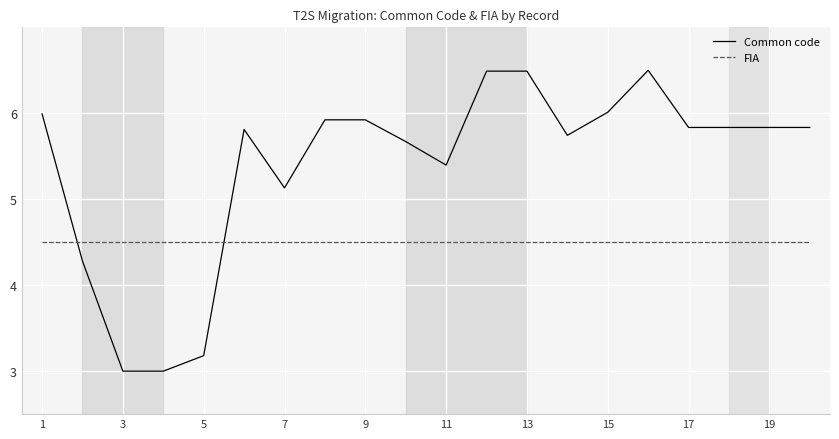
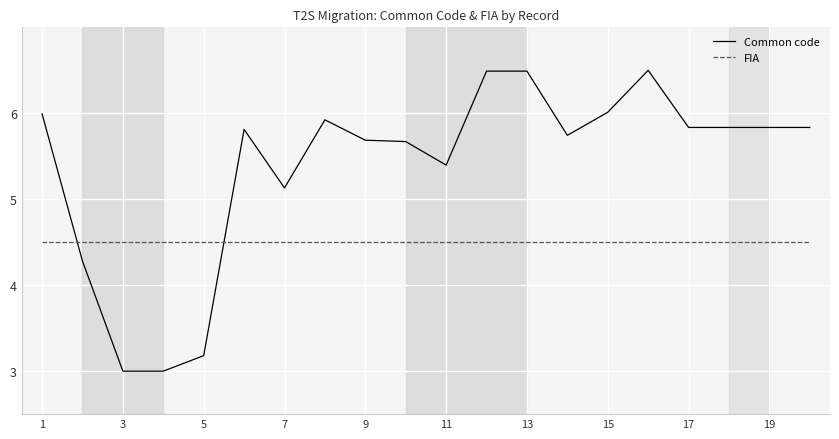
  {
    "Common code": {
      "1": 6.0,
      "3": 3.0,
      "5": 3.2,
      "7": 5.1,
-     "9": 5.9,
+     "9": 5.7,
      "11": 5.4,
      "13": 6.5,
      "15": 6.0,
      "17": 5.8,
      "19": 5.8
    },
    "FIA": {
      "1": 4.5,
      "3": 4.5,
      "5": 4.5,
      "7": 4.5,
      "9": 4.5,
      "11": 4.5,
      "13": 4.5,
      "15": 4.5,
      "17": 4.5,
      "19": 4.5
    }
  }
